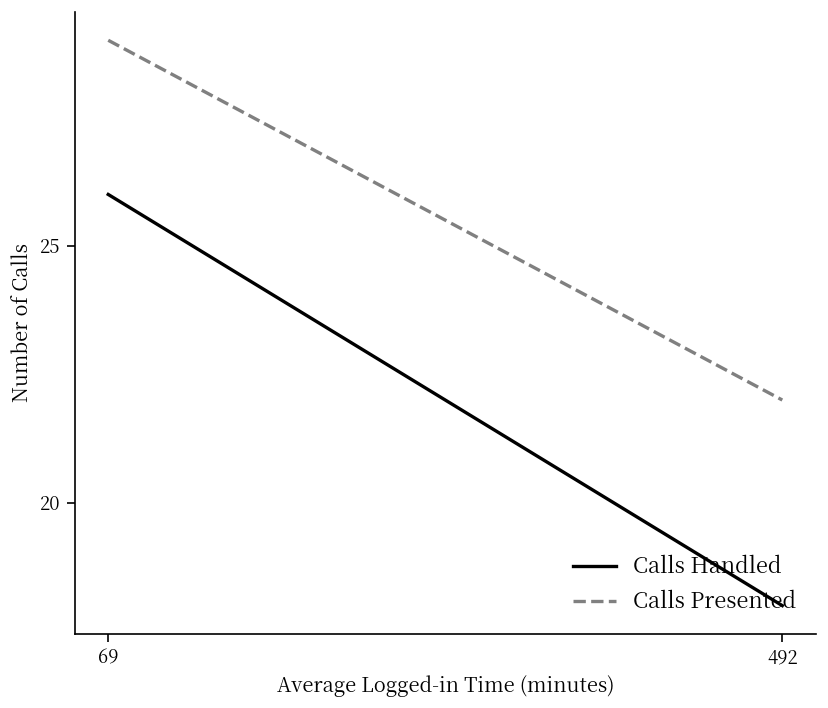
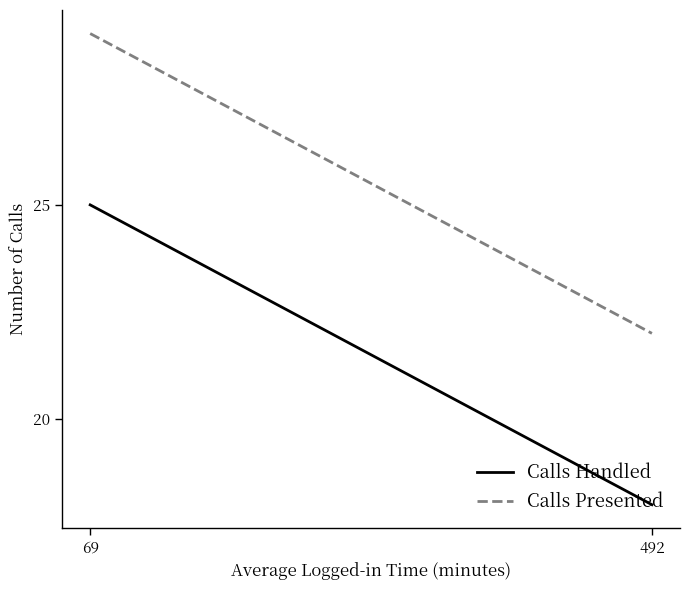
  {
    "Calls Handled": {
-     "69": 26,
+     "69": 25,
      "492": 18
    },
    "Calls Presented": {
      "69": 29,
      "492": 22
    }
  }
